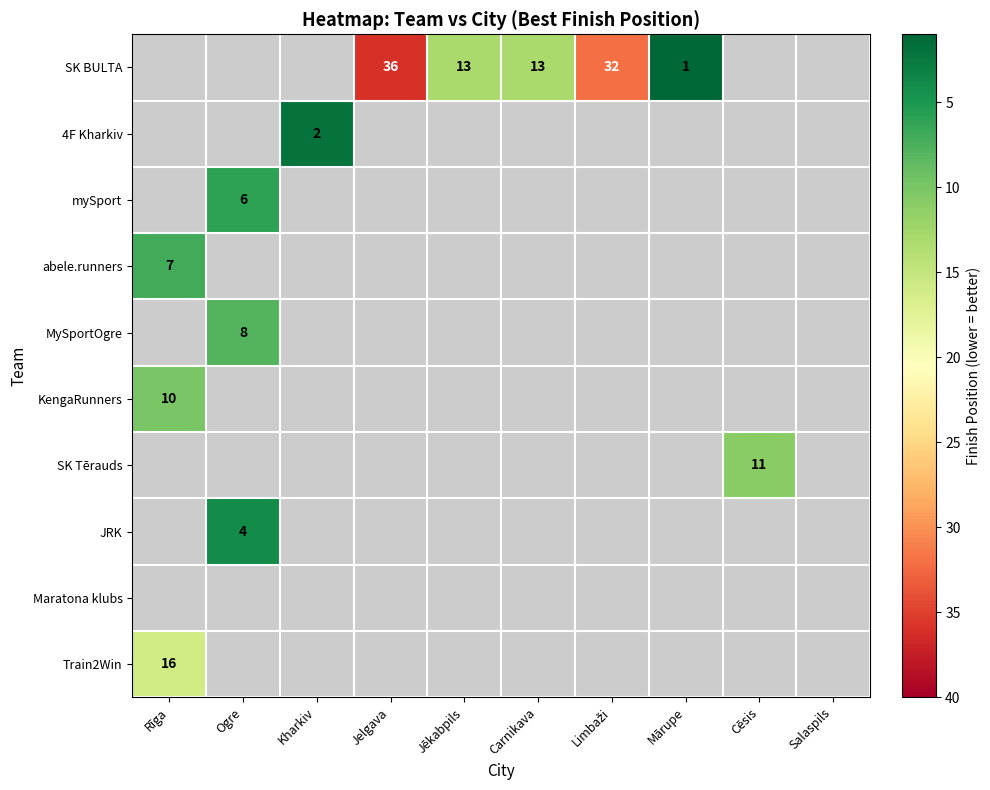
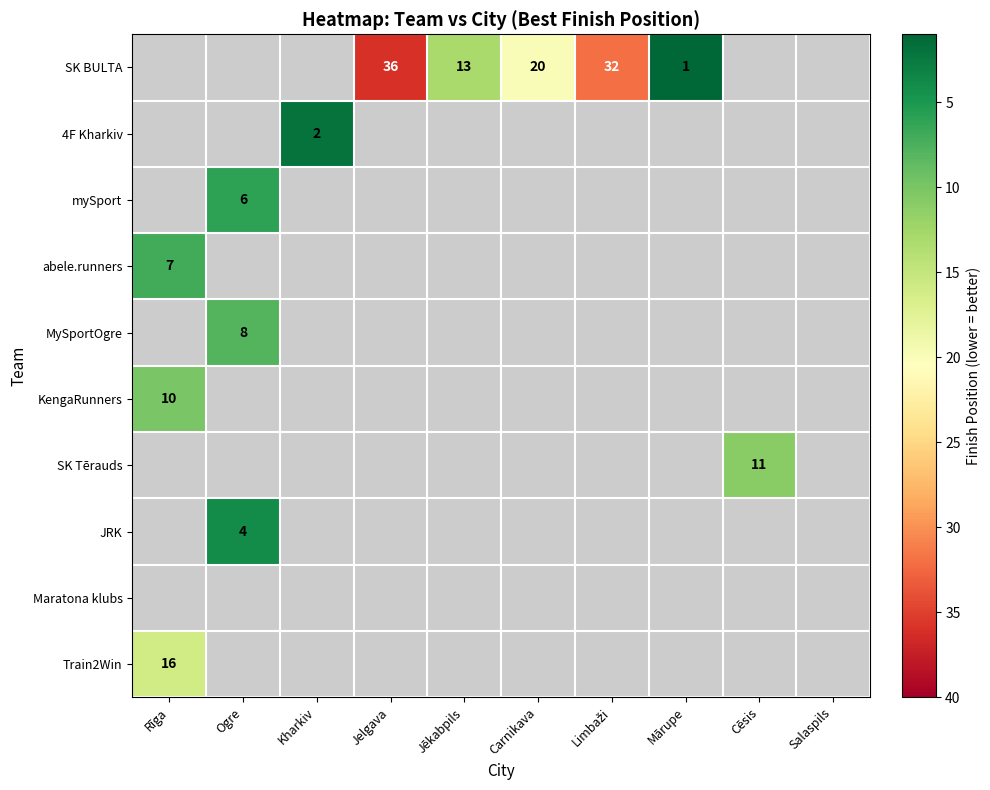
  {
    "SK BULTA": {
      "Jelgava": 36,
      "Jēkabpils": 13,
-     "Carnikava": 13,
+     "Carnikava": 20,
      "Limbaži": 32,
      "Mārupe": 1
    },
    "4F Kharkiv": {
      "Kharkiv": 2
    },
    "mySport": {
      "Ogre": 6
    },
    "abele.runners": {
      "Rīga": 7
    },
    "MySportOgre": {
      "Ogre": 8
    },
    "KengaRunners": {
      "Rīga": 10
    },
    "SK Tērauds": {
      "Cēsis": 11
    },
    "JRK": {
      "Ogre": 4
    },
    "Train2Win": {
      "Rīga": 16
    }
  }
